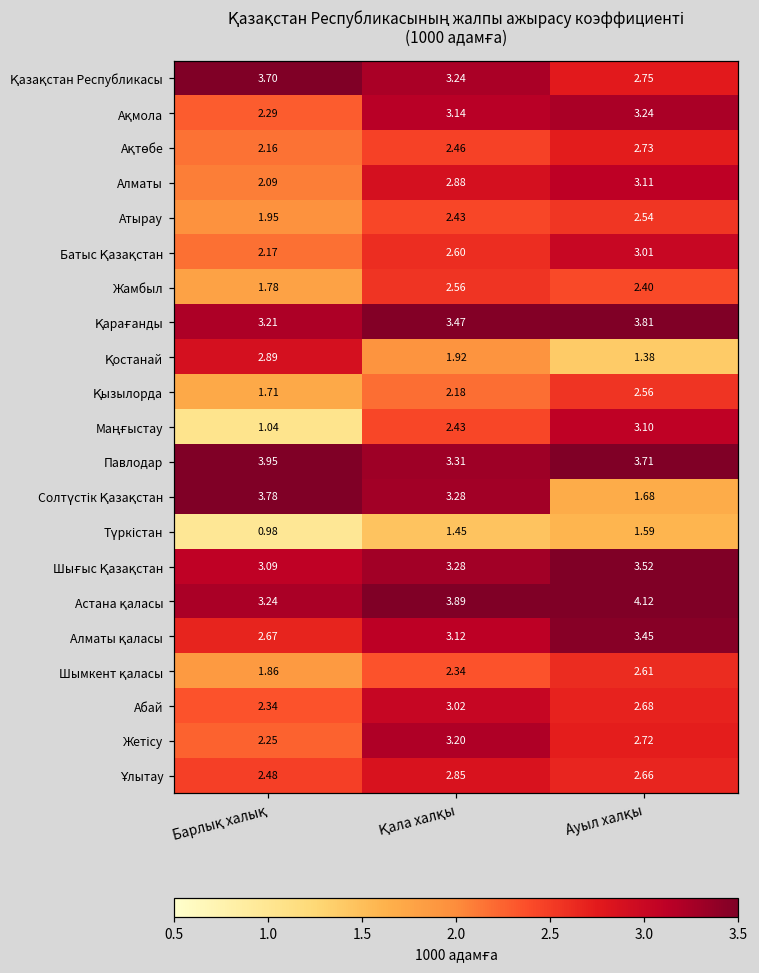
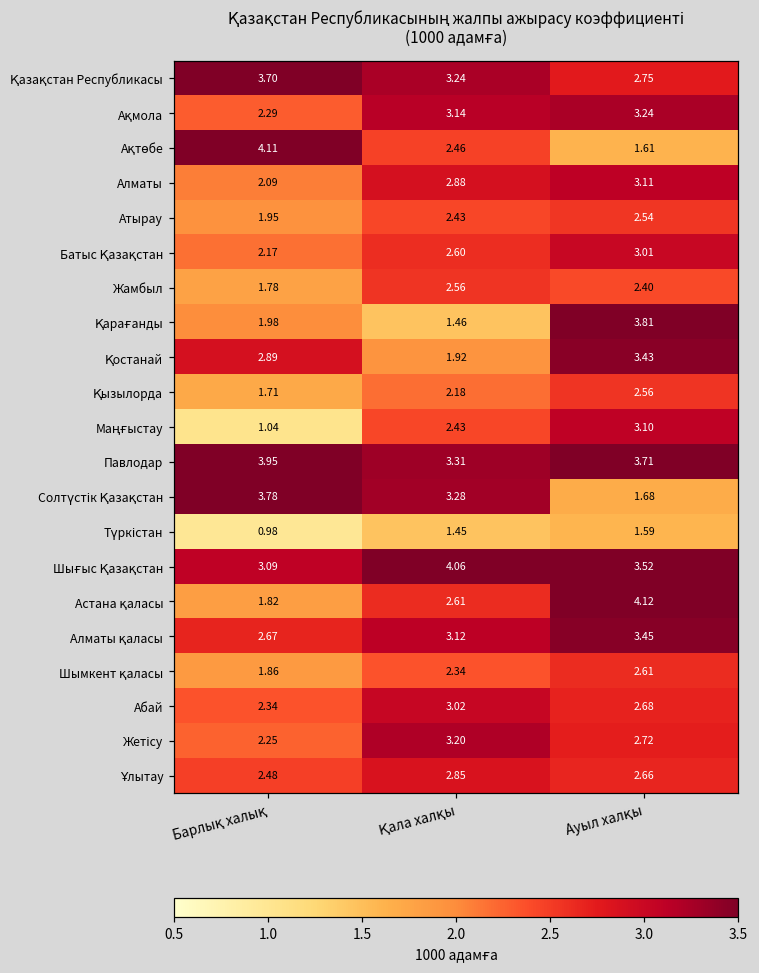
  {
    "Қазақстан Республикасы": {
      "Барлық халық": 3.70,
      "Қала халқы": 3.24,
      "Ауыл халқы": 2.75
    },
    "Ақмола": {
      "Барлық халық": 2.29,
      "Қала халқы": 3.14,
      "Ауыл халқы": 3.24
    },
    "Ақтөбе": {
-     "Барлық халық": 2.16,
+     "Барлық халық": 4.11,
      "Қала халқы": 2.46,
-     "Ауыл халқы": 2.73
+     "Ауыл халқы": 1.61
    },
    "Алматы": {
      "Барлық халық": 2.09,
      "Қала халқы": 2.88,
      "Ауыл халқы": 3.11
    },
    "Атырау": {
      "Барлық халық": 1.95,
      "Қала халқы": 2.43,
      "Ауыл халқы": 2.54
    },
    "Батыс Қазақстан": {
      "Барлық халық": 2.17,
      "Қала халқы": 2.60,
      "Ауыл халқы": 3.01
    },
    "Жамбыл": {
      "Барлық халық": 1.78,
      "Қала халқы": 2.56,
      "Ауыл халқы": 2.40
    },
    "Қарағанды": {
-     "Барлық халық": 3.21,
-     "Қала халқы": 3.47,
+     "Барлық халық": 1.98,
+     "Қала халқы": 1.46,
      "Ауыл халқы": 3.81
    },
    "Қостанай": {
      "Барлық халық": 2.89,
      "Қала халқы": 1.92,
-     "Ауыл халқы": 1.38
+     "Ауыл халқы": 3.43
    },
    "Қызылорда": {
      "Барлық халық": 1.71,
      "Қала халқы": 2.18,
      "Ауыл халқы": 2.56
    },
    "Маңғыстау": {
      "Барлық халық": 1.04,
      "Қала халқы": 2.43,
      "Ауыл халқы": 3.10
    },
    "Павлодар": {
      "Барлық халық": 3.95,
      "Қала халқы": 3.31,
      "Ауыл халқы": 3.71
    },
    "Солтүстік Қазақстан": {
      "Барлық халық": 3.78,
      "Қала халқы": 3.28,
      "Ауыл халқы": 1.68
    },
    "Түркістан": {
      "Барлық халық": 0.98,
      "Қала халқы": 1.45,
      "Ауыл халқы": 1.59
    },
    "Шығыс Қазақстан": {
      "Барлық халық": 3.09,
-     "Қала халқы": 3.28,
+     "Қала халқы": 4.06,
      "Ауыл халқы": 3.52
    },
    "Астана қаласы": {
-     "Барлық халық": 3.24,
-     "Қала халқы": 3.89,
+     "Барлық халық": 1.82,
+     "Қала халқы": 2.61,
      "Ауыл халқы": 4.12
    },
    "Алматы қаласы": {
      "Барлық халық": 2.67,
      "Қала халқы": 3.12,
      "Ауыл халқы": 3.45
    },
    "Шымкент қаласы": {
      "Барлық халық": 1.86,
      "Қала халқы": 2.34,
      "Ауыл халқы": 2.61
    },
    "Абай": {
      "Барлық халық": 2.34,
      "Қала халқы": 3.02,
      "Ауыл халқы": 2.68
    },
    "Жетісу": {
      "Барлық халық": 2.25,
      "Қала халқы": 3.20,
      "Ауыл халқы": 2.72
    },
    "Ұлытау": {
      "Барлық халық": 2.48,
      "Қала халқы": 2.85,
      "Ауыл халқы": 2.66
    }
  }
